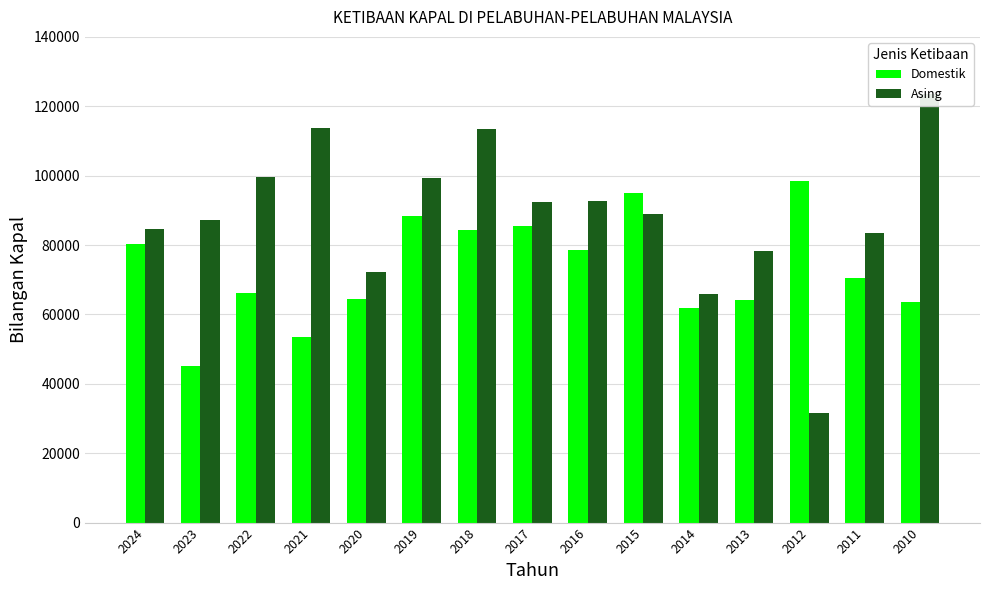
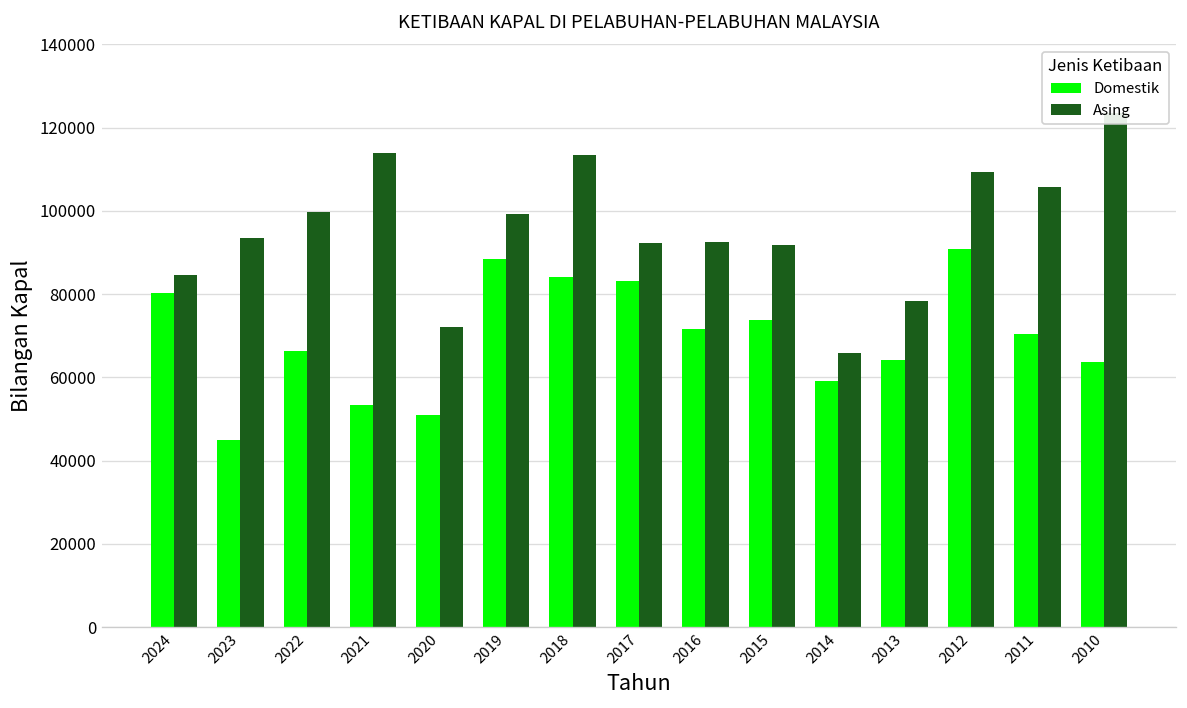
  {
    "Domestik": {
      "2024": 80000,
      "2023": 45000,
      "2022": 66000,
      "2021": 53000,
-     "2020": 64000,
+     "2020": 51000,
      "2019": 89000,
      "2018": 84000,
-     "2017": 86000,
-     "2016": 79000,
-     "2015": 95000,
-     "2014": 62000,
+     "2017": 83000,
+     "2016": 72000,
+     "2015": 74000,
+     "2014": 59000,
      "2013": 64000,
-     "2012": 98000,
+     "2012": 91000,
      "2011": 70000,
      "2010": 64000
    },
    "Asing": {
      "2024": 85000,
-     "2023": 87000,
+     "2023": 94000,
      "2022": 100000,
      "2021": 114000,
      "2020": 72000,
      "2019": 99000,
      "2018": 113000,
      "2017": 92000,
      "2016": 93000,
-     "2015": 89000,
+     "2015": 92000,
      "2014": 66000,
      "2013": 78000,
-     "2012": 32000,
-     "2011": 83000
+     "2012": 109000,
+     "2011": 106000
    }
  }
